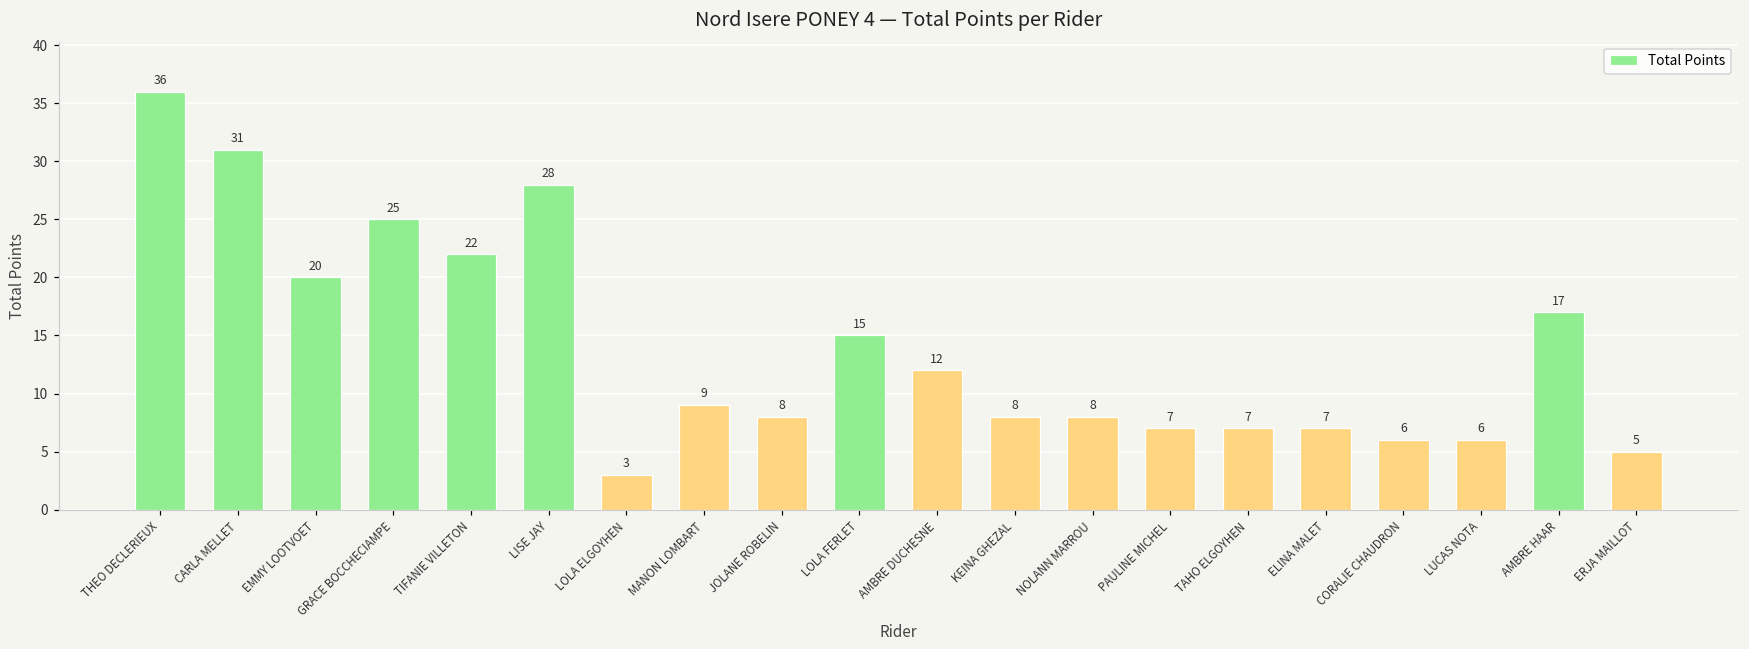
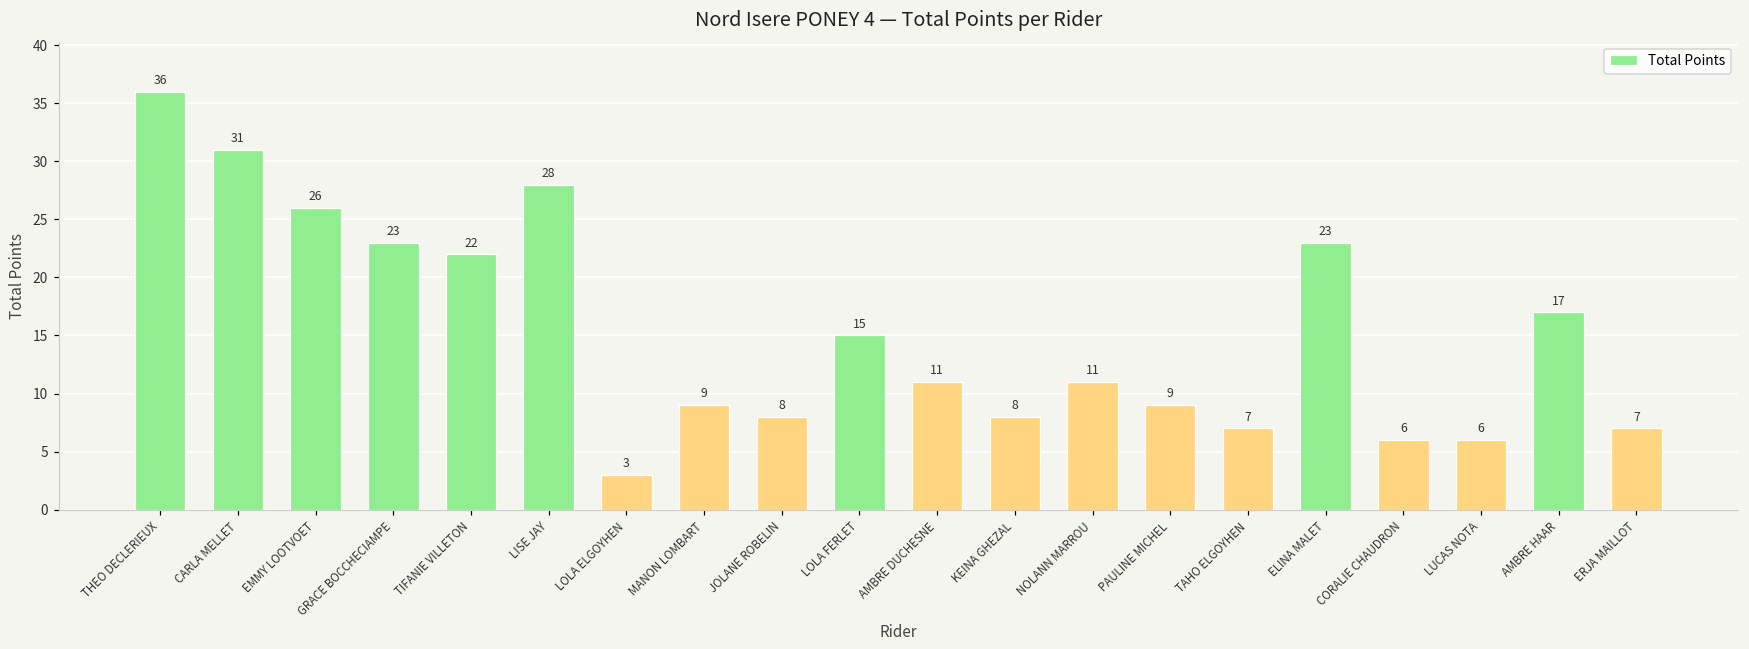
  {
    "THEO DECLERIEUX": 36,
    "CARLA MELLET": 31,
-   "EMMY LOOTVOET": 20,
-   "GRACE BOCCHECIAMPE": 25,
+   "EMMY LOOTVOET": 26,
+   "GRACE BOCCHECIAMPE": 23,
    "TIFANIE VILLETON": 22,
    "LISE JAY": 28,
    "LOLA ELGOYHEN": 3,
    "MANON LOMBART": 9,
    "JOLANE ROBELIN": 8,
    "LOLA FERLET": 15,
-   "AMBRE DUCHESNE": 12,
+   "AMBRE DUCHESNE": 11,
    "KEINA GHEZAL": 8,
-   "NOLANN MARROU": 8,
-   "PAULINE MICHEL": 7,
+   "NOLANN MARROU": 11,
+   "PAULINE MICHEL": 9,
    "TAHO ELGOYHEN": 7,
-   "ELINA MALET": 7,
+   "ELINA MALET": 23,
    "CORALIE CHAUDRON": 6,
    "LUCAS NOTA": 6,
    "AMBRE HAAR": 17,
-   "ERJA MAILLOT": 5
+   "ERJA MAILLOT": 7
  }
